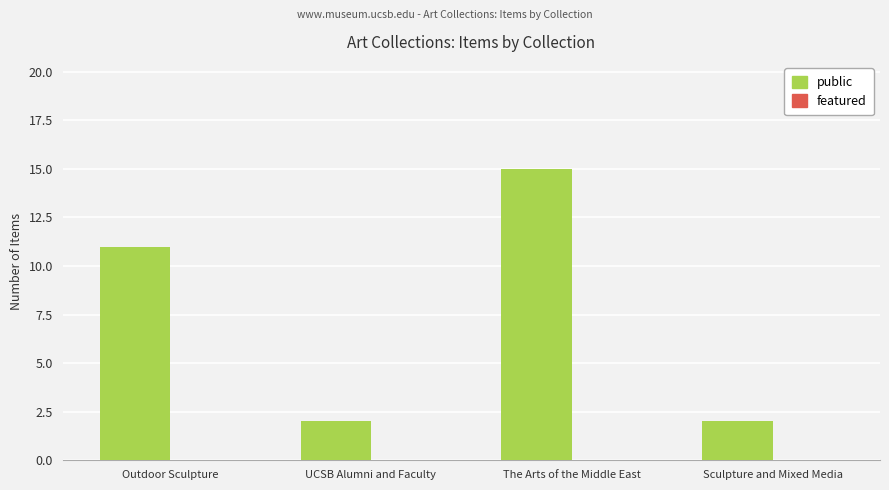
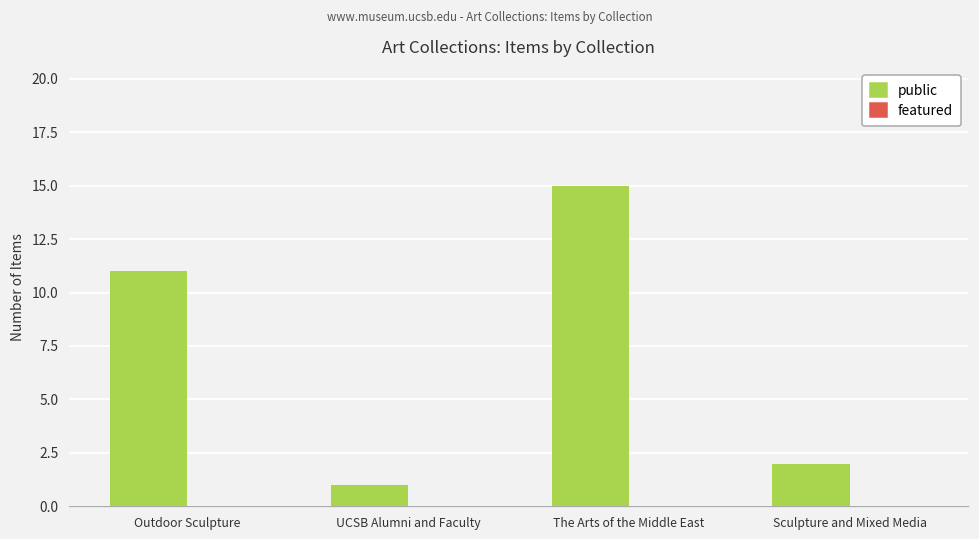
  {
    "public": {
      "Outdoor Sculpture": 11,
-     "UCSB Alumni and Faculty": 2,
+     "UCSB Alumni and Faculty": 1,
      "The Arts of the Middle East": 15,
      "Sculpture and Mixed Media": 2
    },
    "featured": {
      "Outdoor Sculpture": 0,
      "UCSB Alumni and Faculty": 0,
      "The Arts of the Middle East": 0,
      "Sculpture and Mixed Media": 0
    }
  }
